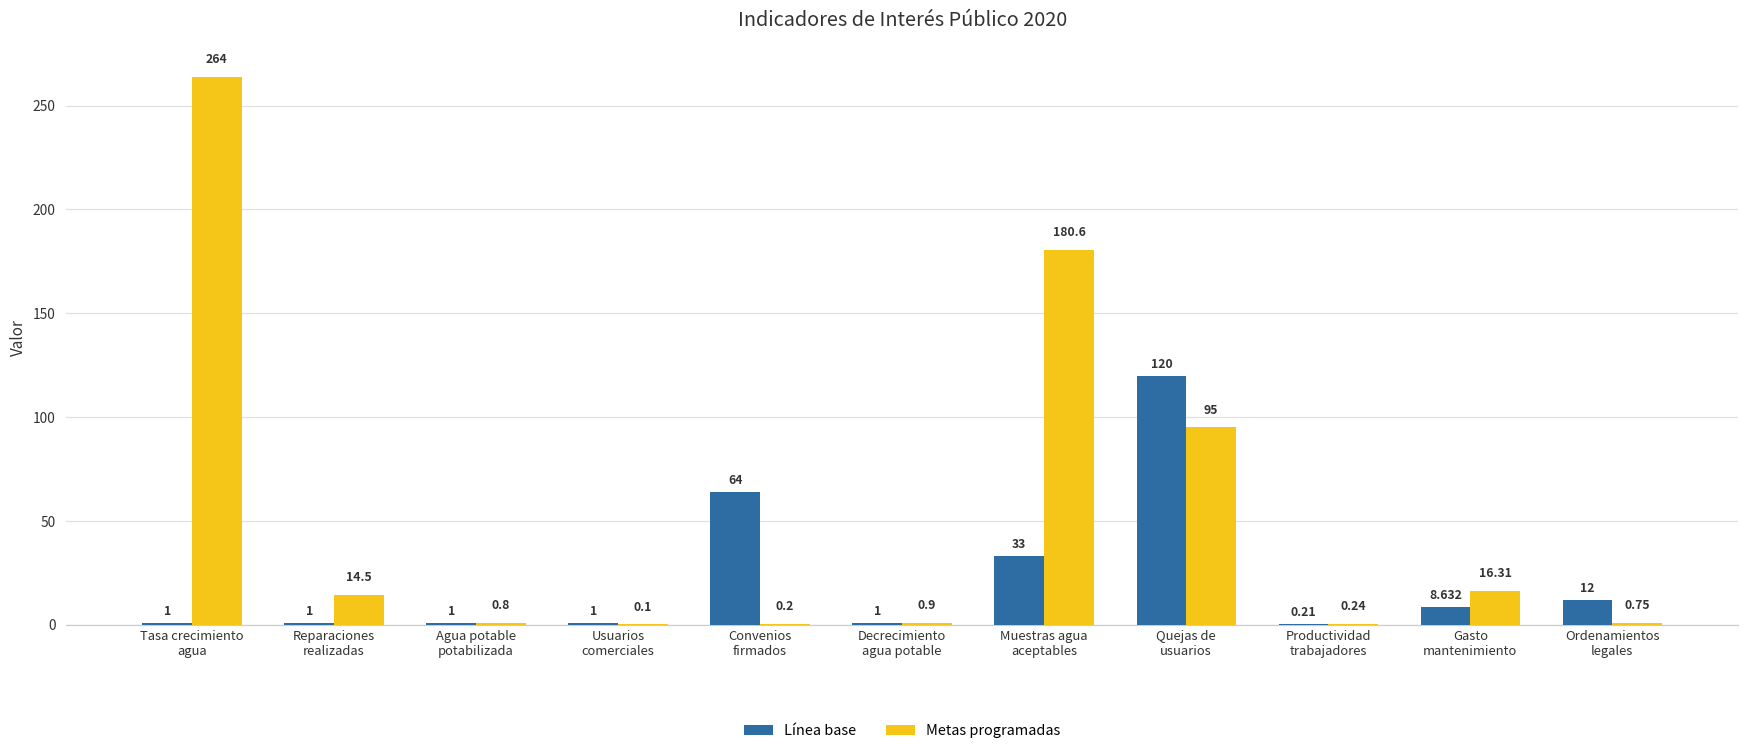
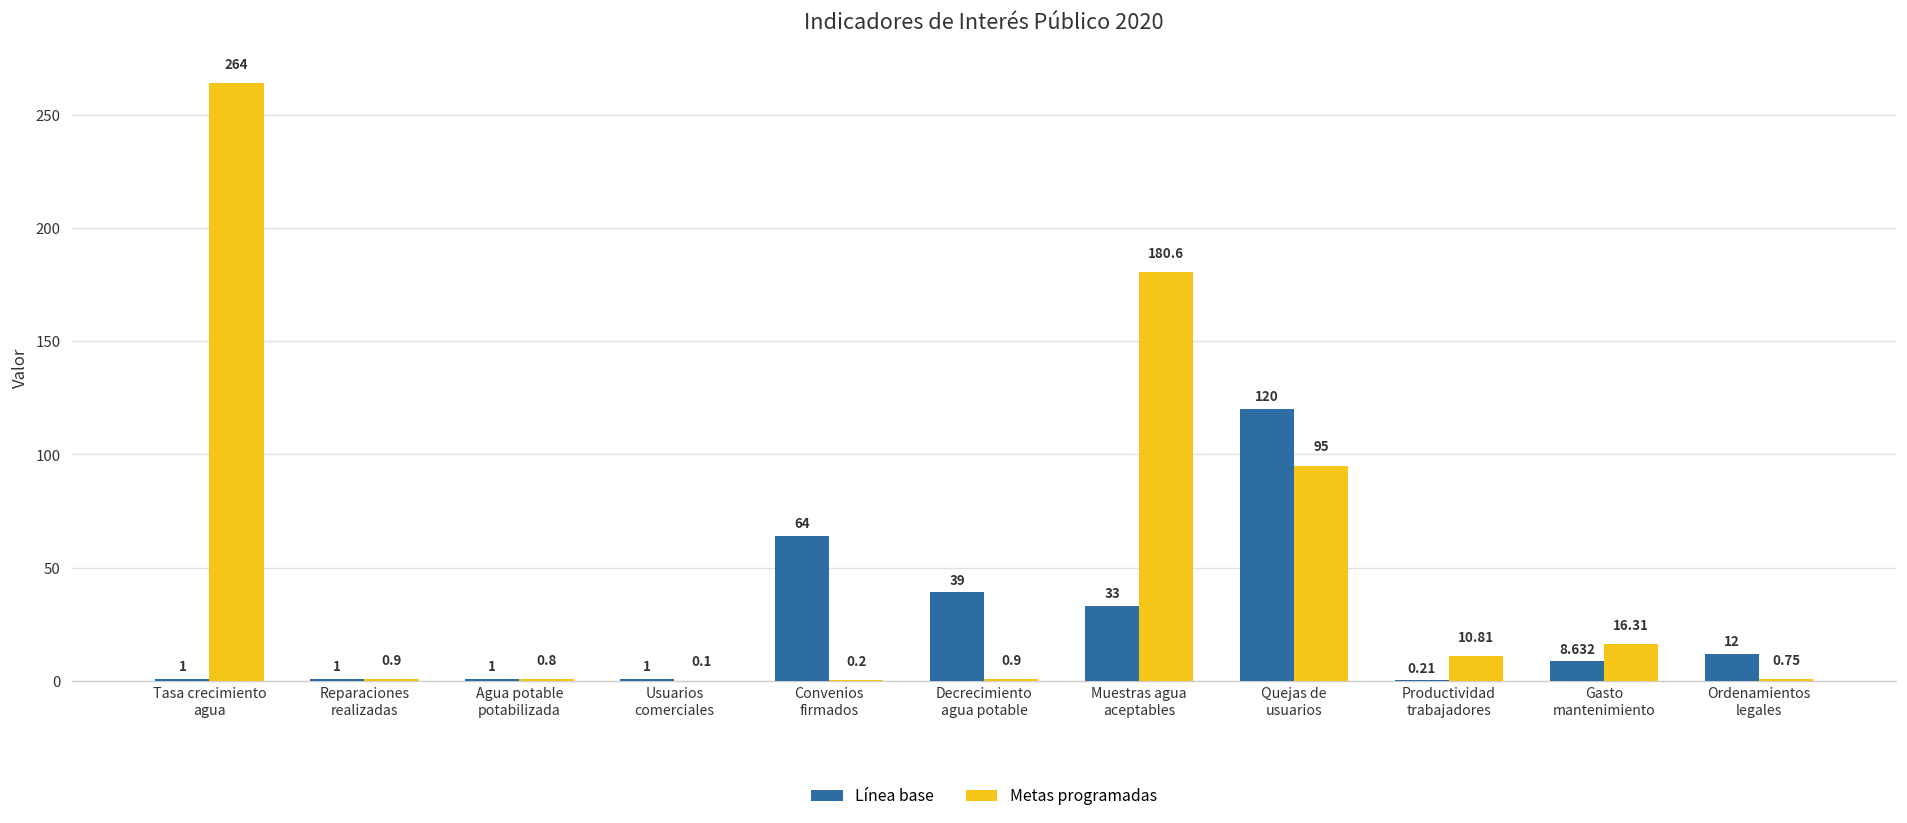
  {
    "Línea base": {
      "Tasa crecimiento agua": 1,
      "Reparaciones realizadas": 1,
      "Agua potable potabilizada": 1,
      "Usuarios comerciales": 1,
      "Convenios firmados": 64,
-     "Decrecimiento agua potable": 1,
+     "Decrecimiento agua potable": 39,
      "Muestras agua aceptables": 33,
      "Quejas de usuarios": 120,
      "Productividad trabajadores": 0.21,
      "Gasto mantenimiento": 8.632,
      "Ordenamientos legales": 12
    },
    "Metas programadas": {
      "Tasa crecimiento agua": 264,
-     "Reparaciones realizadas": 14.5,
+     "Reparaciones realizadas": 0.9,
      "Agua potable potabilizada": 0.8,
      "Usuarios comerciales": 0.1,
      "Convenios firmados": 0.2,
      "Decrecimiento agua potable": 0.9,
      "Muestras agua aceptables": 180.6,
      "Quejas de usuarios": 95,
-     "Productividad trabajadores": 0.24,
+     "Productividad trabajadores": 10.81,
      "Gasto mantenimiento": 16.31,
      "Ordenamientos legales": 0.75
    }
  }
